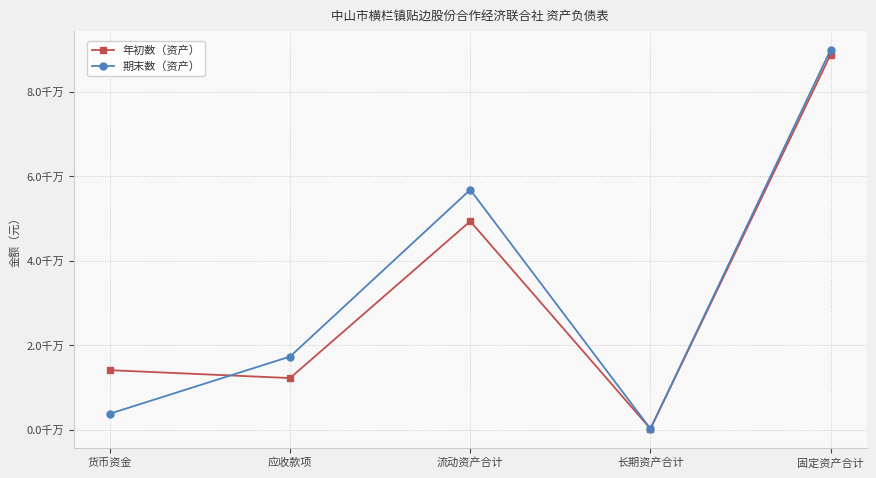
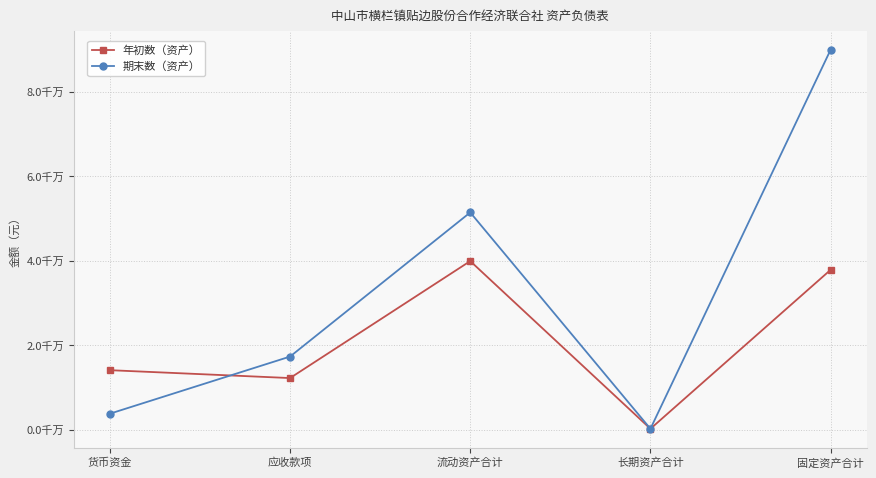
  {
    "年初数（资产）": {
      "货币资金": "1.4千万",
      "应收款项": "1.2千万",
-     "流动资产合计": "4.9千万",
-     "固定资产合计": "8.9千万"
+     "流动资产合计": "4.0千万",
+     "固定资产合计": "3.8千万"
    },
    "期末数（资产）": {
      "货币资金": "0.4千万",
      "应收款项": "1.7千万",
-     "流动资产合计": "5.7千万",
+     "流动资产合计": "5.1千万",
      "固定资产合计": "9.0千万"
    }
  }
